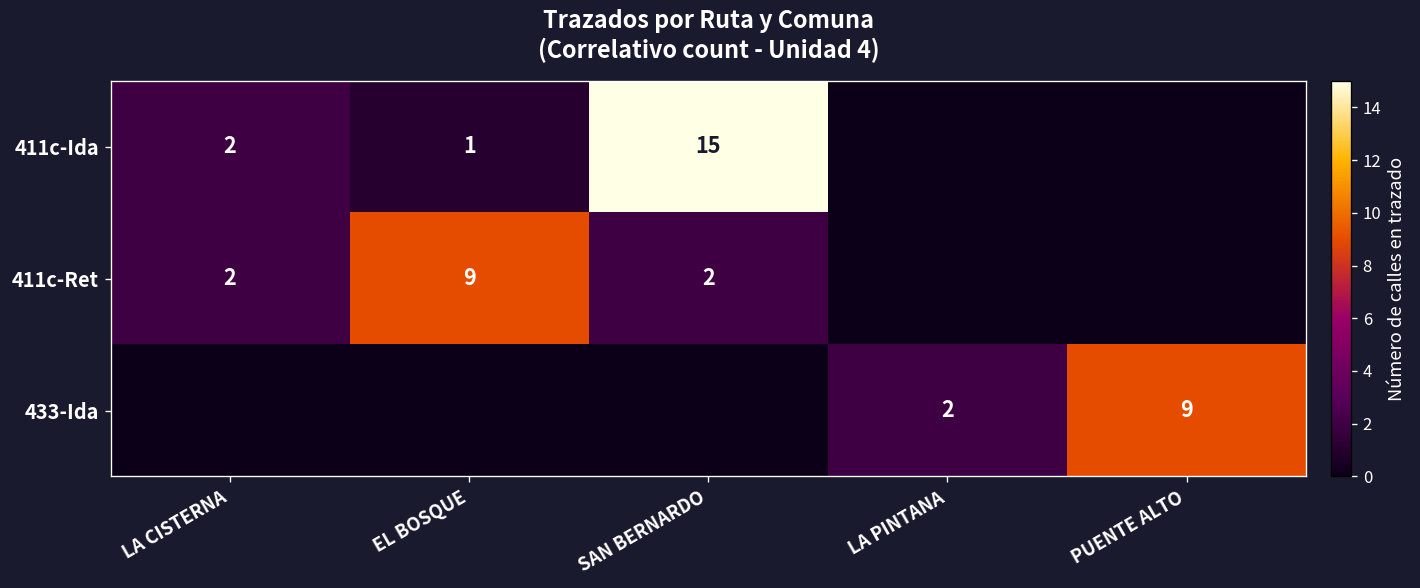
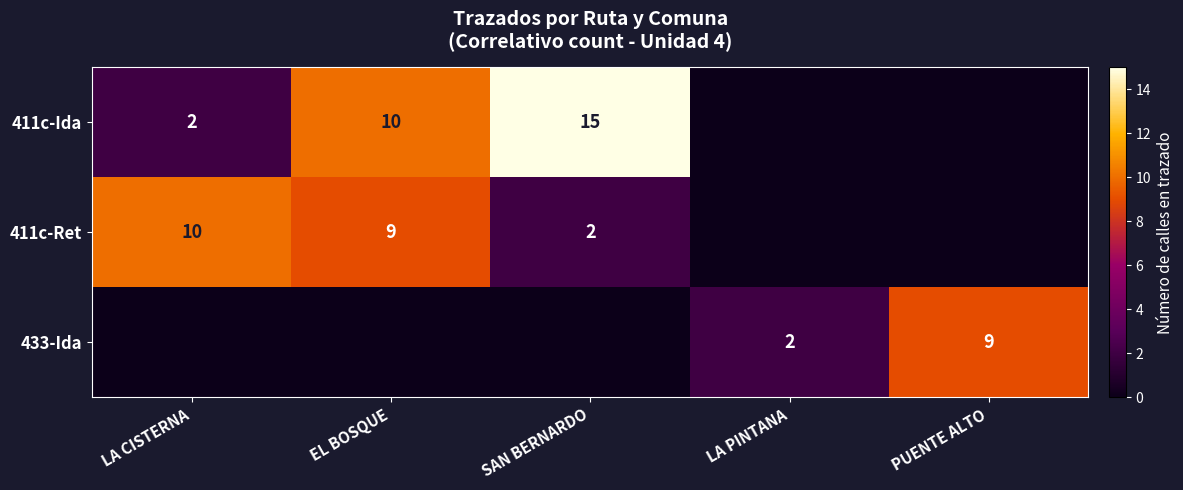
  {
    "411c-Ida": {
      "LA CISTERNA": 2,
-     "EL BOSQUE": 1,
+     "EL BOSQUE": 10,
      "SAN BERNARDO": 15
    },
    "411c-Ret": {
-     "LA CISTERNA": 2,
+     "LA CISTERNA": 10,
      "EL BOSQUE": 9,
      "SAN BERNARDO": 2
    },
    "433-Ida": {
      "LA PINTANA": 2,
      "PUENTE ALTO": 9
    }
  }
